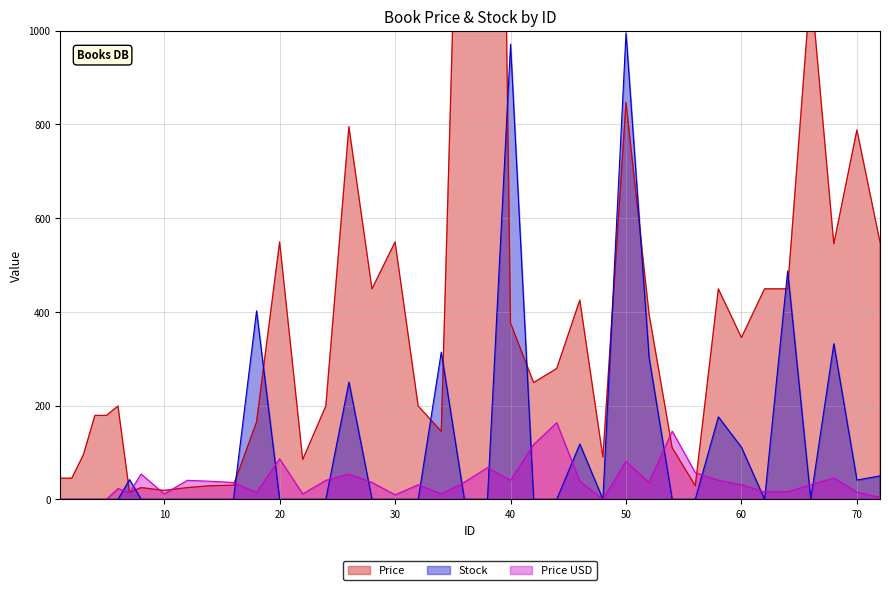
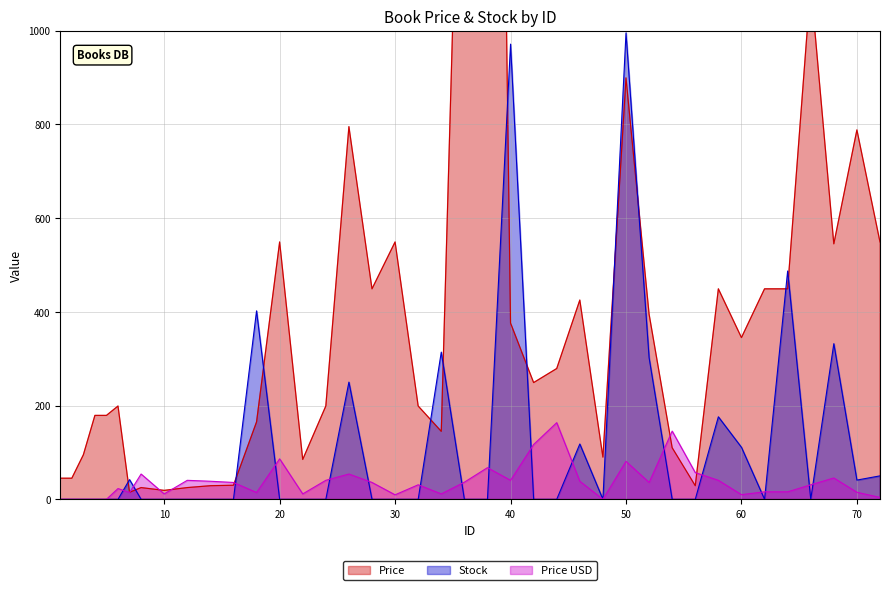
  {
    "Price": {
      "10": 20,
      "20": 550,
      "30": 550,
      "40": 380,
-     "50": 850,
+     "50": 900,
      "60": 350,
      "70": 790
    },
    "Stock": {
      "10": 0,
      "20": 0,
      "30": 0,
      "40": 970,
      "50": 1000,
      "60": 110,
      "70": 40
    },
    "Price USD": {
      "10": 10,
      "20": 90,
      "30": 10,
      "40": 40,
      "50": 80,
-     "60": 30,
+     "60": 10,
      "70": 20
    }
  }
